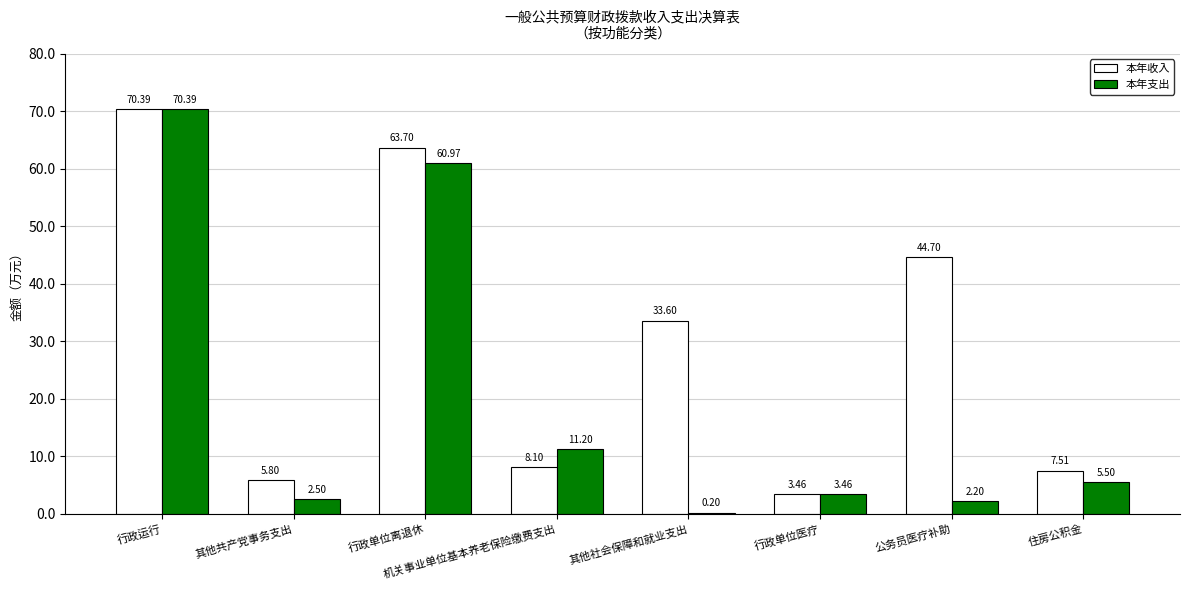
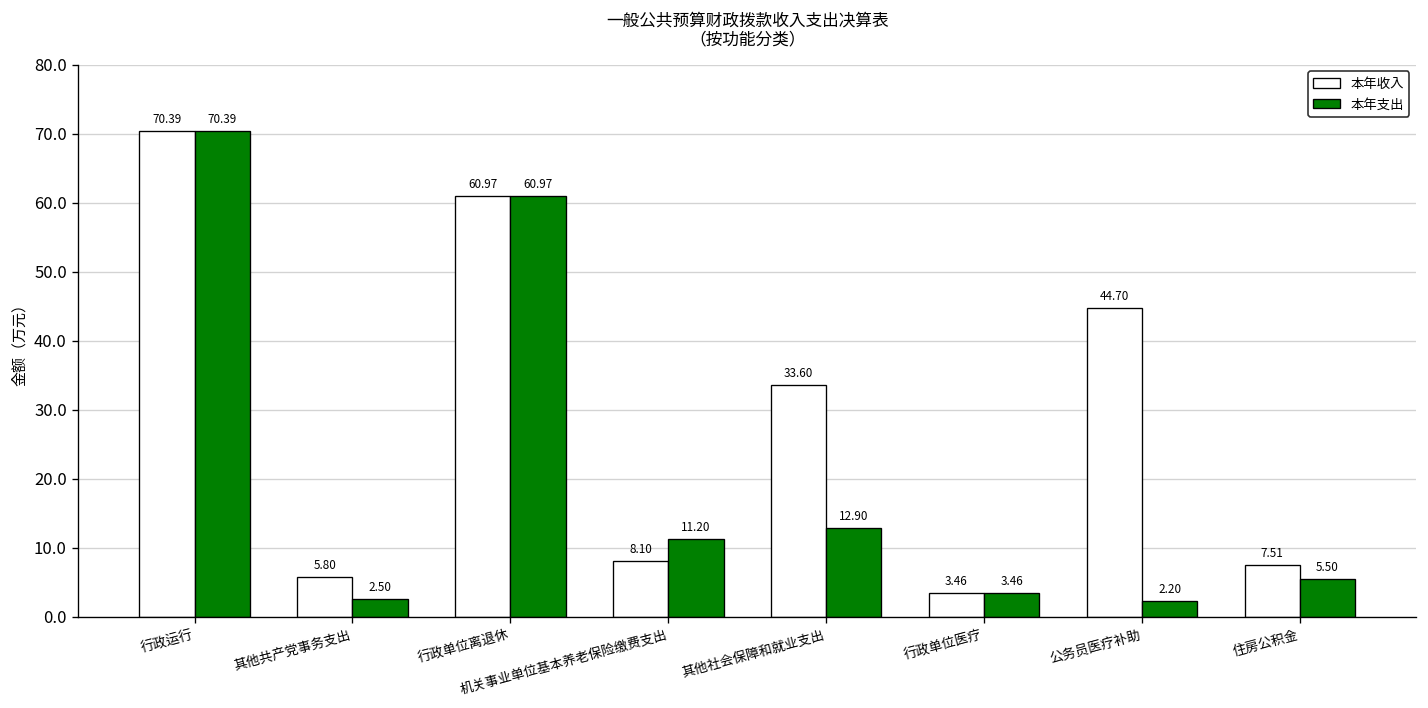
  {
    "本年收入": {
      "行政运行": 70.39,
      "其他共产党事务支出": 5.80,
-     "行政单位离退休": 63.70,
+     "行政单位离退休": 60.97,
      "机关事业单位基本养老保险缴费支出": 8.10,
      "其他社会保障和就业支出": 33.60,
      "行政单位医疗": 3.46,
      "公务员医疗补助": 44.70,
      "住房公积金": 7.51
    },
    "本年支出": {
      "行政运行": 70.39,
      "其他共产党事务支出": 2.50,
      "行政单位离退休": 60.97,
      "机关事业单位基本养老保险缴费支出": 11.20,
-     "其他社会保障和就业支出": 0.20,
+     "其他社会保障和就业支出": 12.90,
      "行政单位医疗": 3.46,
      "公务员医疗补助": 2.20,
      "住房公积金": 5.50
    }
  }
